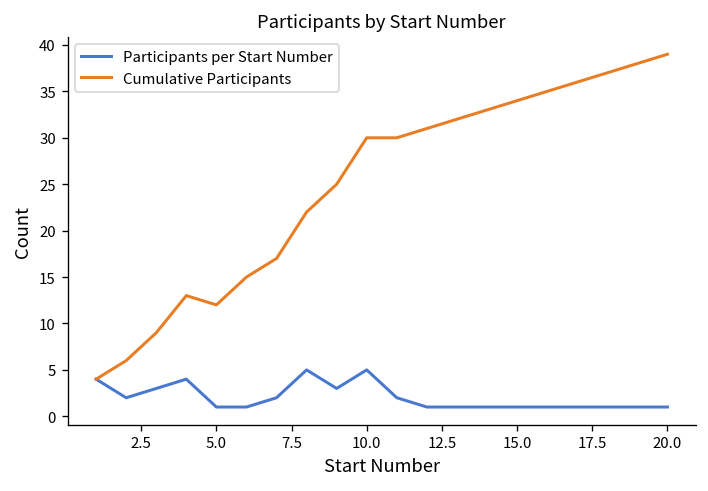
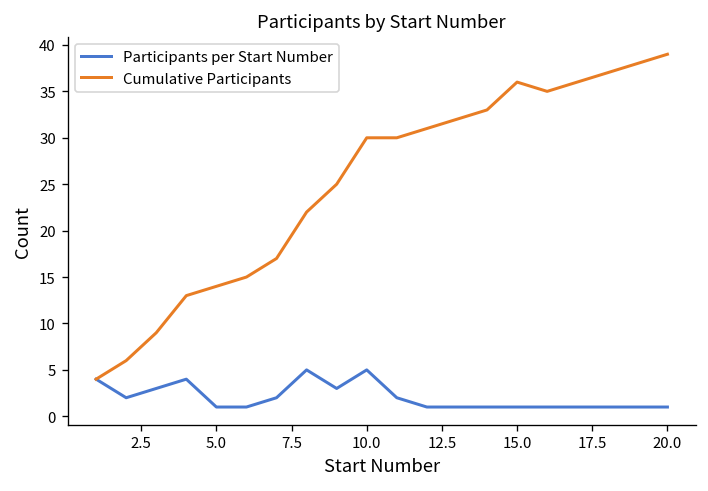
  {
    "Participants per Start Number": {
      "5.0": 1,
      "10.0": 5,
      "15.0": 1,
      "20.0": 1
    },
    "Cumulative Participants": {
-     "5.0": 12,
+     "5.0": 14,
      "10.0": 30,
-     "15.0": 34,
+     "15.0": 36,
      "20.0": 39
    }
  }
